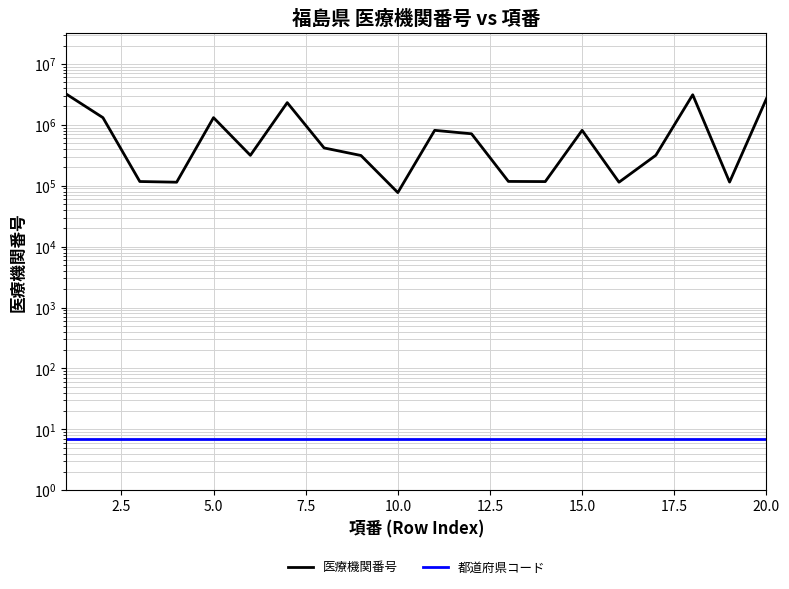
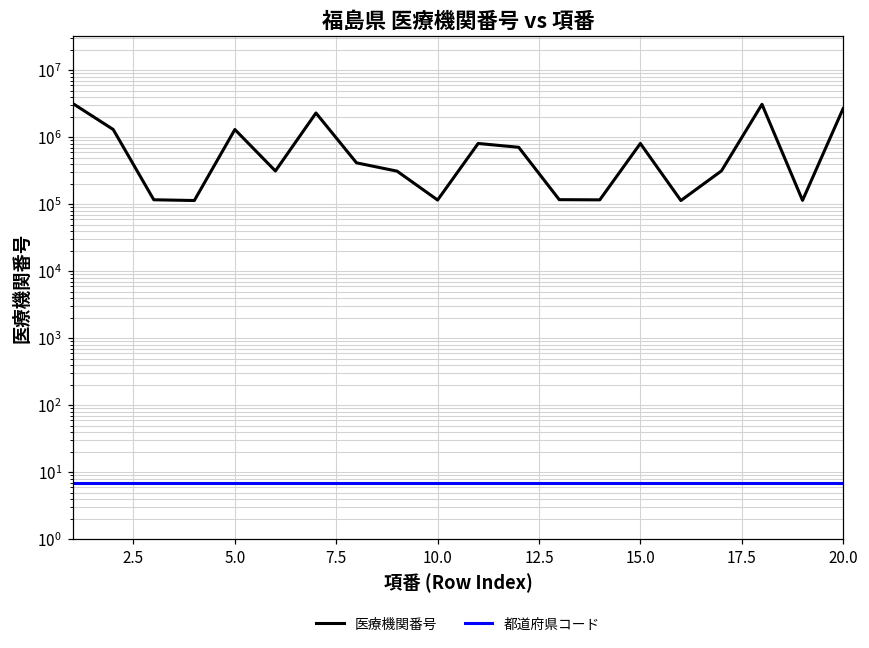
  {
    "医療機関番号": {
      "5.0": 1300000,
-     "10.0": 80000,
+     "10.0": 120000,
      "15.0": 800000,
      "20.0": 3000000
    },
    "都道府県コード": {
      "5.0": 7,
      "10.0": 7,
      "15.0": 7,
      "20.0": 7
    }
  }
